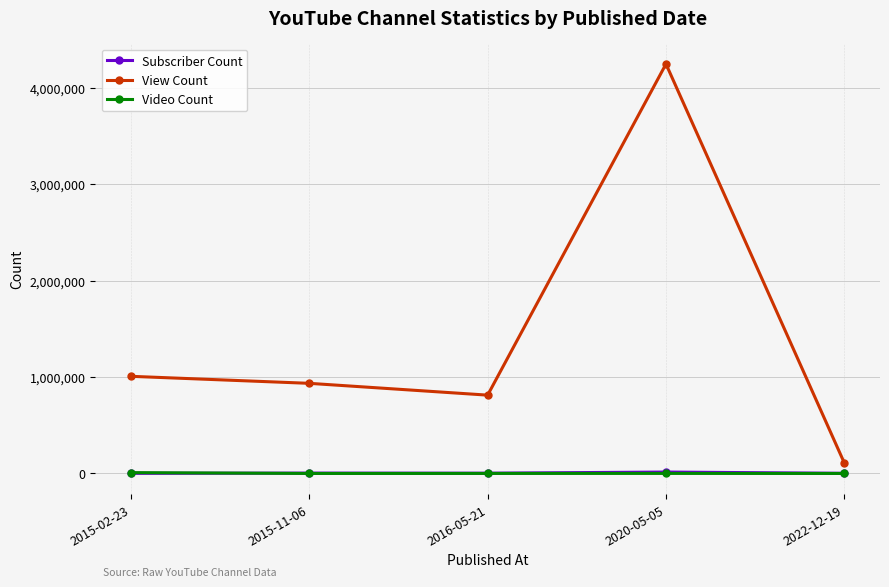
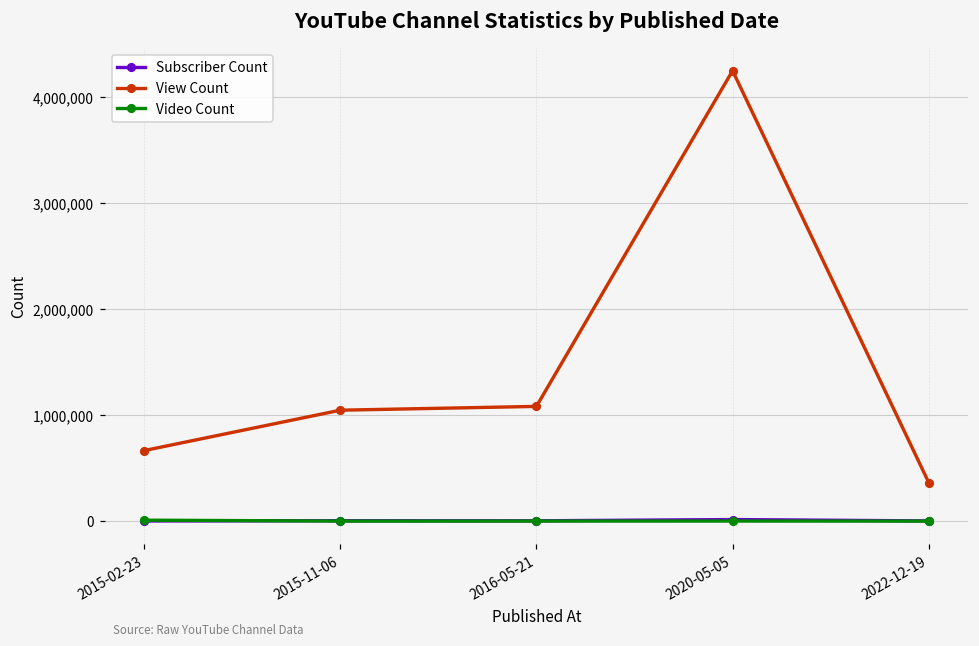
  {
    "View Count": {
-     "2015-02-23": "1,000,000",
-     "2015-11-06": "900,000",
-     "2016-05-21": "800,000",
+     "2015-02-23": "700,000",
+     "2015-11-06": "1,000,000",
+     "2016-05-21": "1,100,000",
      "2020-05-05": "4,200,000",
-     "2022-12-19": "100,000"
+     "2022-12-19": "400,000"
    }
  }
